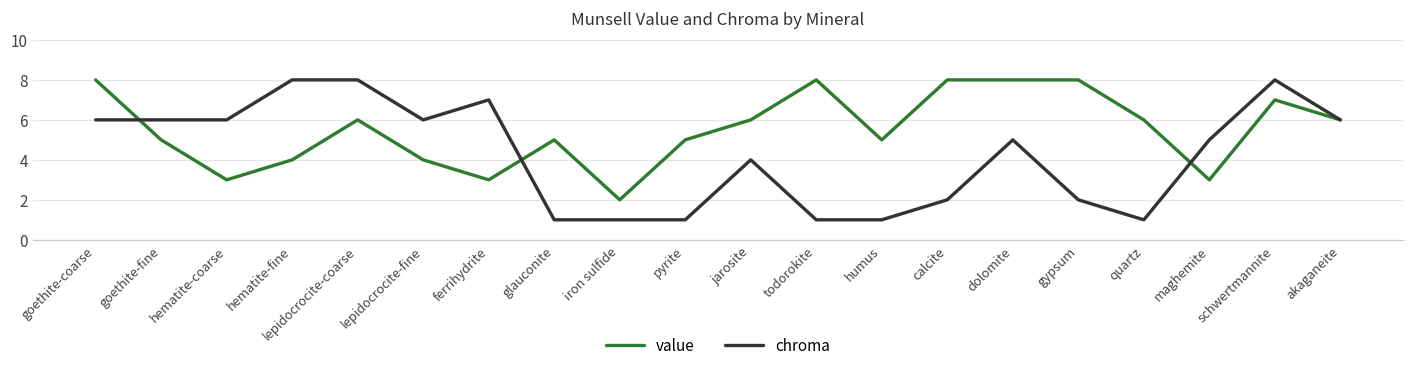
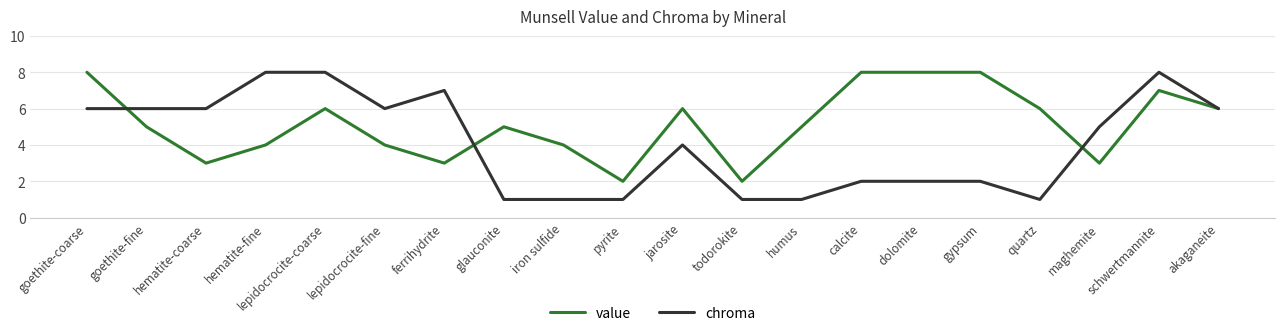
  {
    "value": {
      "goethite-coarse": 8,
      "goethite-fine": 5,
      "hematite-coarse": 3,
      "hematite-fine": 4,
      "lepidocrocite-coarse": 6,
      "lepidocrocite-fine": 4,
      "ferrihydrite": 3,
      "glauconite": 5,
-     "iron sulfide": 2,
-     "pyrite": 5,
+     "iron sulfide": 4,
+     "pyrite": 2,
      "jarosite": 6,
-     "todorokite": 8,
+     "todorokite": 2,
      "humus": 5,
      "calcite": 8,
      "dolomite": 8,
      "gypsum": 8,
      "quartz": 6,
      "maghemite": 3,
      "schwertmannite": 7
    },
    "chroma": {
      "goethite-coarse": 6,
      "goethite-fine": 6,
      "hematite-coarse": 6,
      "hematite-fine": 8,
      "lepidocrocite-coarse": 8,
      "lepidocrocite-fine": 6,
      "ferrihydrite": 7,
      "glauconite": 1,
      "iron sulfide": 1,
      "pyrite": 1,
      "jarosite": 4,
      "todorokite": 1,
      "humus": 1,
      "calcite": 2,
-     "dolomite": 5,
+     "dolomite": 2,
      "gypsum": 2,
      "quartz": 1,
      "maghemite": 5,
      "schwertmannite": 8
    }
  }
